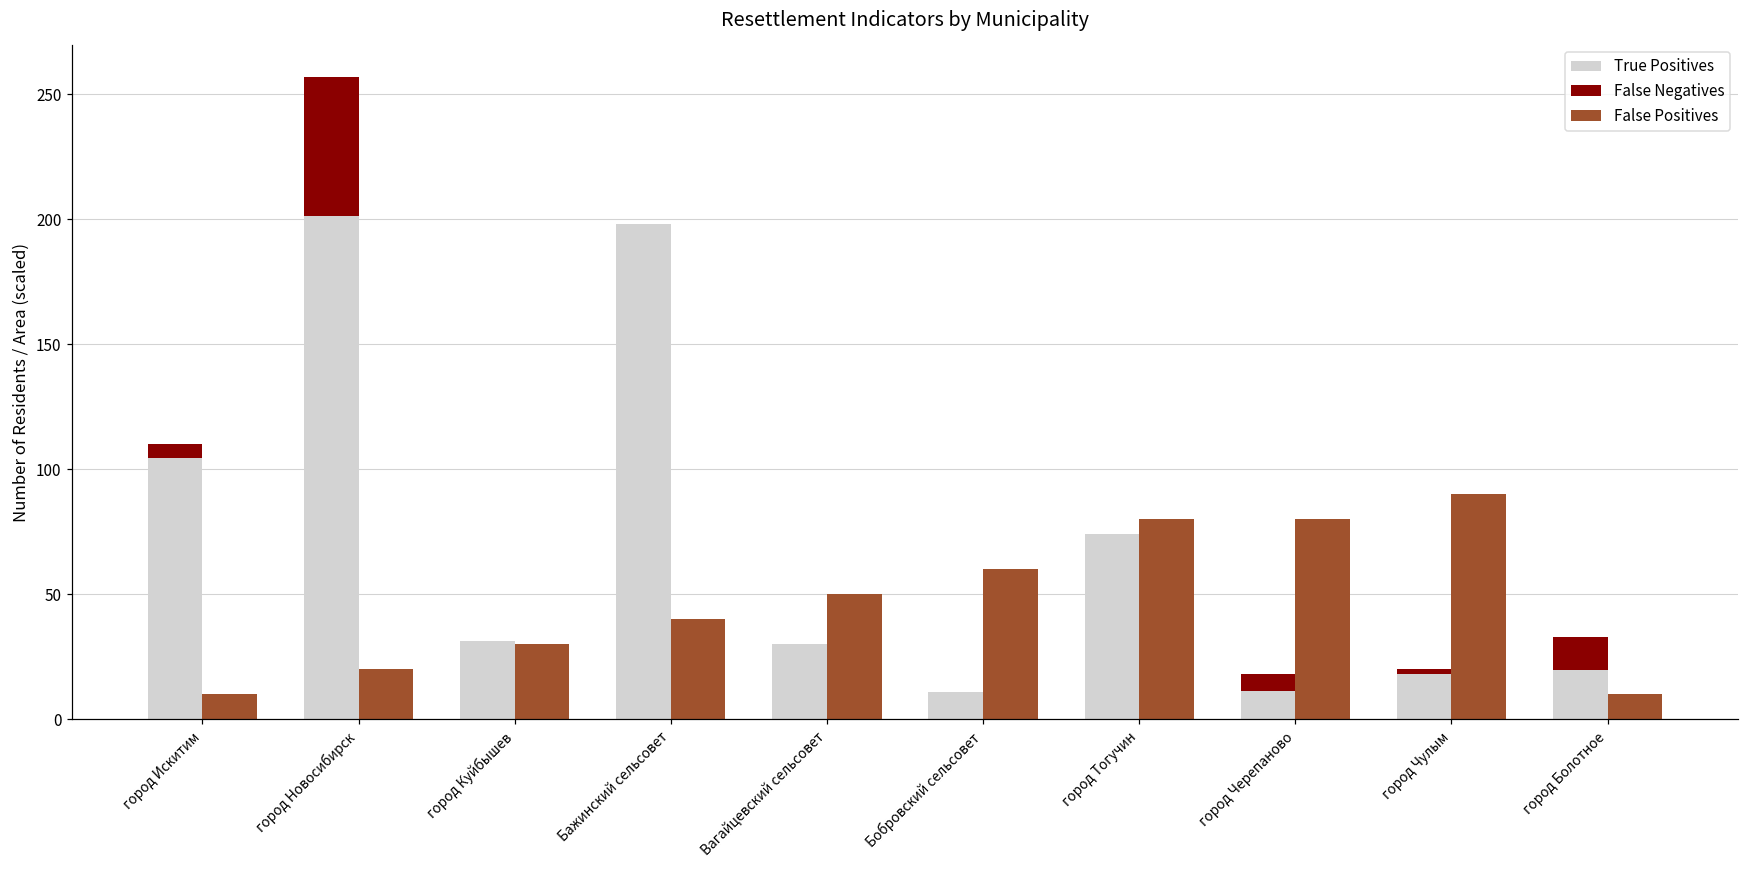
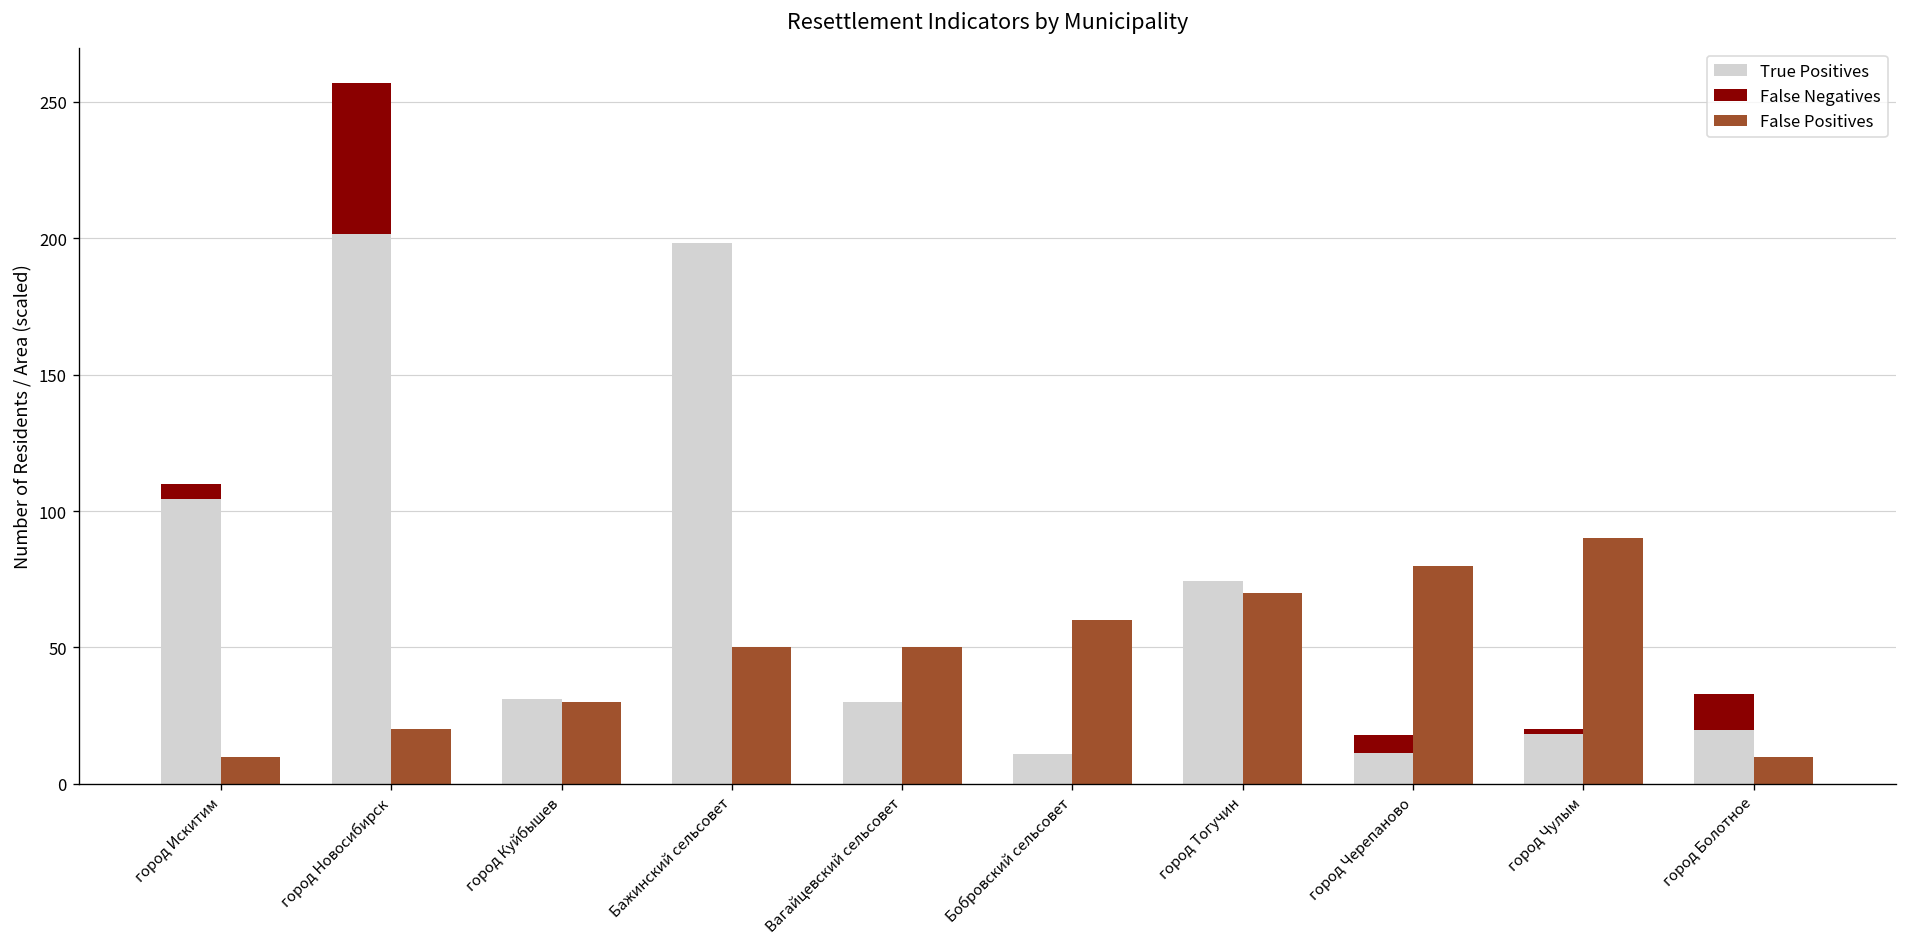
  {
    "True Positives": {
      "город Искитим": 105,
      "город Новосибирск": 201,
      "город Куйбышев": 31,
      "Бажинский сельсовет": 198,
      "Вагайцевский сельсовет": 30,
      "Бобровский сельсовет": 11,
      "город Тогучин": 74,
      "город Черепаново": 11,
      "город Чулым": 18,
      "город Болотное": 20
    },
    "False Negatives": {
      "город Искитим": 5,
      "город Новосибирск": 56,
      "город Куйбышев": 0,
      "Бажинский сельсовет": 0,
      "Вагайцевский сельсовет": 0,
      "Бобровский сельсовет": 0,
      "город Тогучин": 0,
      "город Черепаново": 7,
      "город Чулым": 2,
      "город Болотное": 13
    },
    "False Positives": {
      "город Искитим": 10,
      "город Новосибирск": 20,
      "город Куйбышев": 30,
-     "Бажинский сельсовет": 40,
+     "Бажинский сельсовет": 50,
      "Вагайцевский сельсовет": 50,
      "Бобровский сельсовет": 60,
-     "город Тогучин": 80,
+     "город Тогучин": 70,
      "город Черепаново": 80,
      "город Чулым": 90,
      "город Болотное": 10
    }
  }
